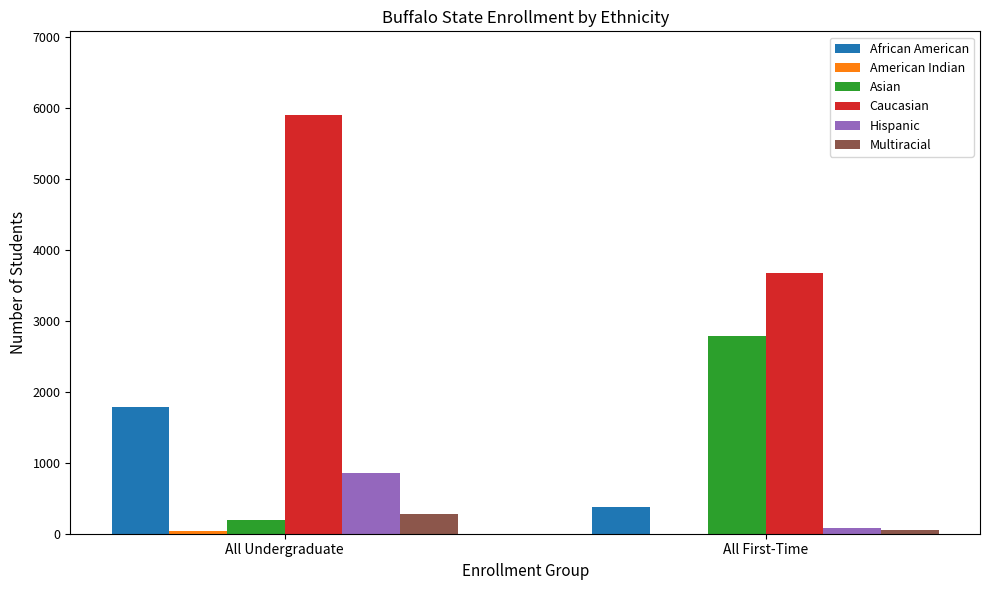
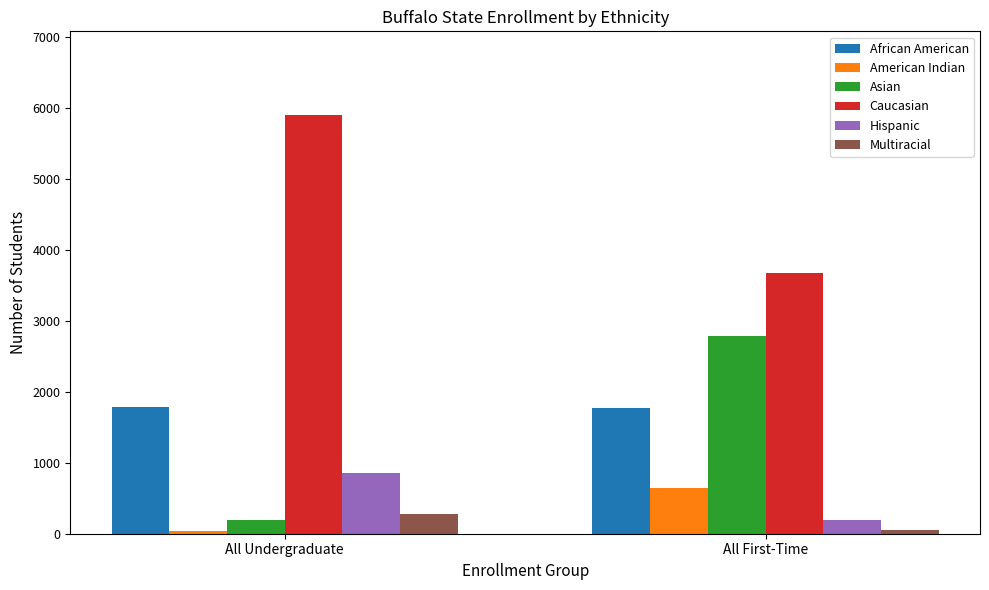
  {
    "African American": {
      "All Undergraduate": 1800,
-     "All First-Time": 400
+     "All First-Time": 1800
    },
    "American Indian": {
      "All Undergraduate": 0,
-     "All First-Time": 0
+     "All First-Time": 600
    },
    "Asian": {
      "All Undergraduate": 200,
      "All First-Time": 2800
    },
    "Caucasian": {
      "All Undergraduate": 5900,
      "All First-Time": 3700
    },
    "Hispanic": {
      "All Undergraduate": 900,
-     "All First-Time": 100
+     "All First-Time": 200
    },
    "Multiracial": {
      "All Undergraduate": 300,
      "All First-Time": 0
    }
  }
